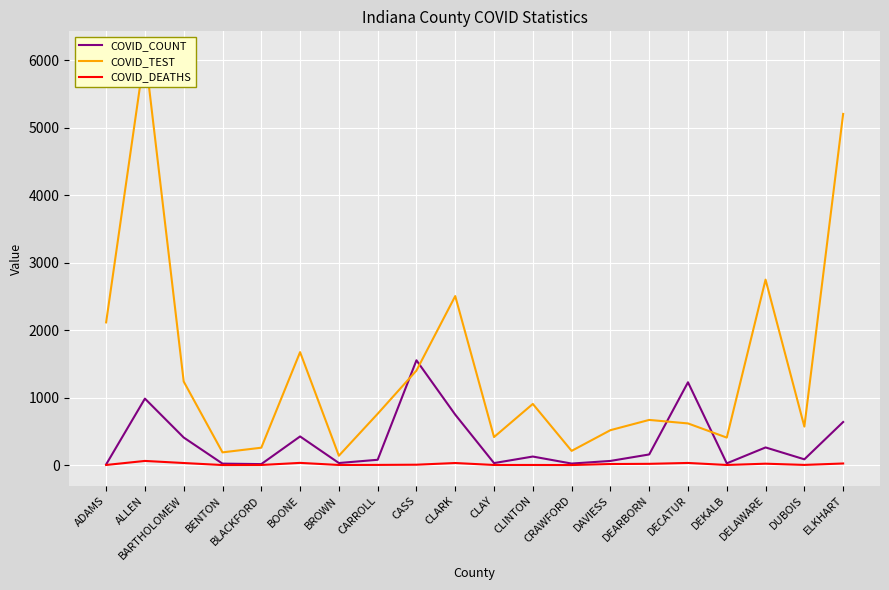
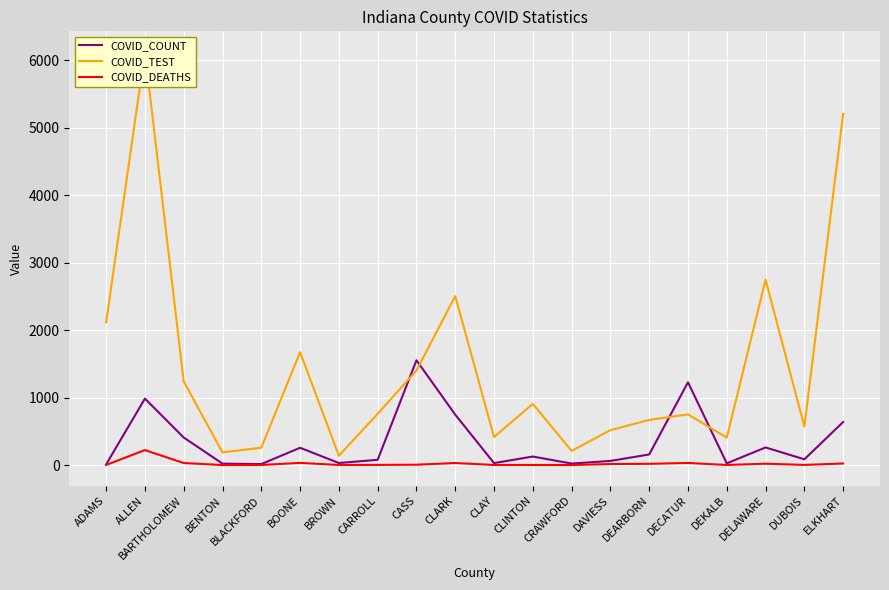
  {
    "COVID_COUNT": {
      "ALLEN": 1000,
      "BARTHOLOMEW": 400,
-     "BOONE": 400,
+     "BOONE": 300,
      "CARROLL": 100,
      "CASS": 1600,
      "CLARK": 700,
      "CLINTON": 100,
      "DAVIESS": 100,
      "DEARBORN": 200,
      "DECATUR": 1200,
      "DELAWARE": 300,
      "DUBOIS": 100,
      "ELKHART": 600
    },
    "COVID_TEST": {
      "ADAMS": 2100,
      "BARTHOLOMEW": 1200,
      "BENTON": 200,
      "BLACKFORD": 300,
      "BOONE": 1700,
      "BROWN": 100,
      "CARROLL": 800,
      "CASS": 1400,
      "CLARK": 2500,
      "CLAY": 400,
      "CLINTON": 900,
      "CRAWFORD": 200,
      "DAVIESS": 500,
      "DEARBORN": 700,
-     "DECATUR": 600,
+     "DECATUR": 800,
      "DEKALB": 400,
      "DELAWARE": 2700,
      "DUBOIS": 600,
      "ELKHART": 5200
    },
    "COVID_DEATHS": {
-     "ALLEN": 100,
+     "ALLEN": 200,
      "BARTHOLOMEW": 0,
      "BOONE": 0,
      "CARROLL": 0,
      "CASS": 0,
      "CLARK": 0,
      "CLINTON": 0,
      "DAVIESS": 0,
      "DEARBORN": 0,
      "DECATUR": 0,
      "DELAWARE": 0,
      "DUBOIS": 0,
      "ELKHART": 0
    }
  }
